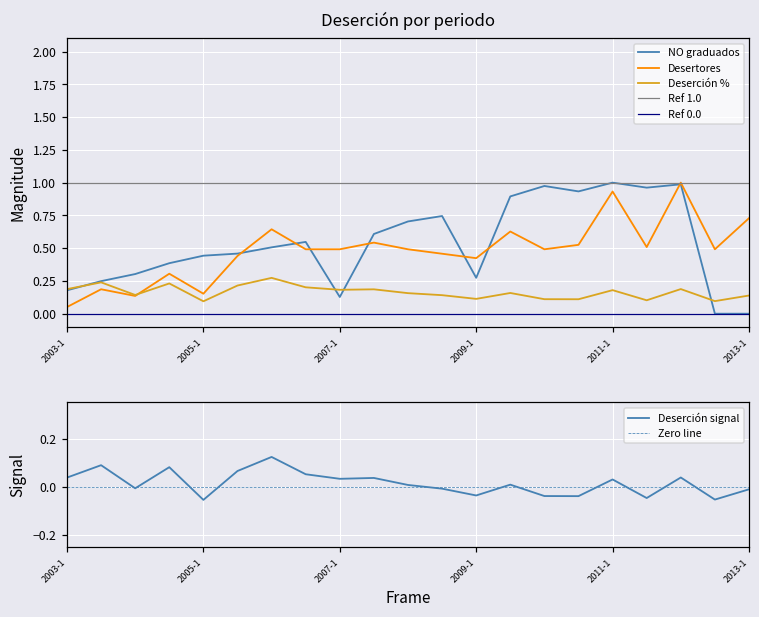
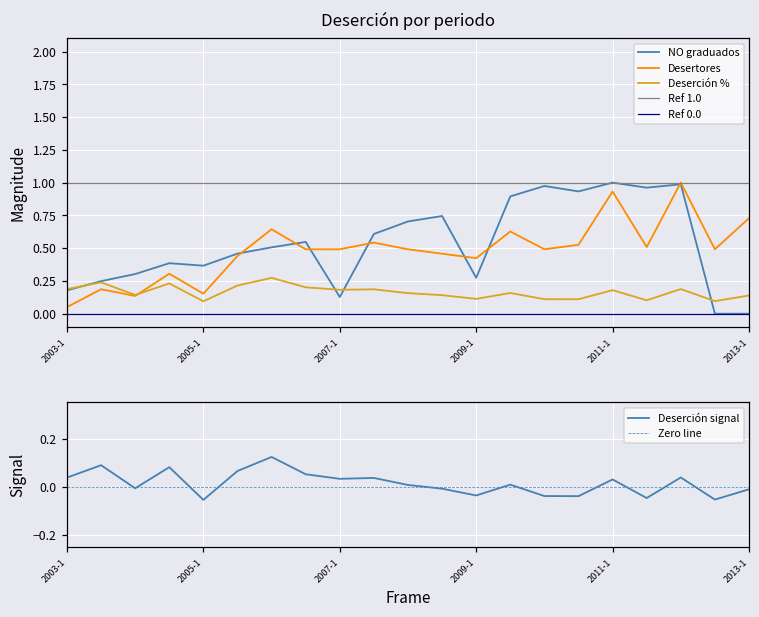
  {
    "Deserción por periodo": {
      "NO graduados": {
-       "2005-1": 0.44,
+       "2005-1": 0.37,
        "2007-1": 0.13,
        "2009-1": 0.27,
        "2011-1": 1.00,
        "2013-1": 0.00
      }
    }
  }
